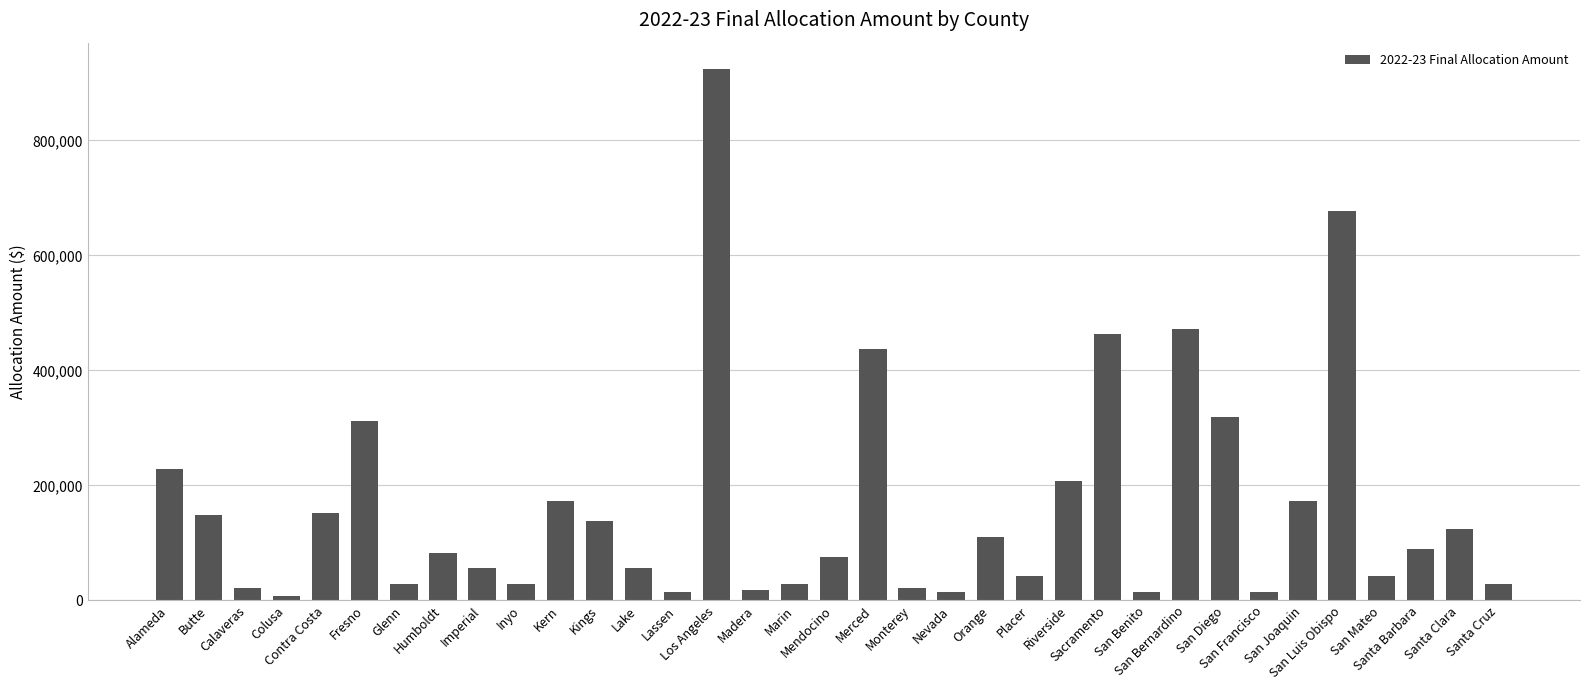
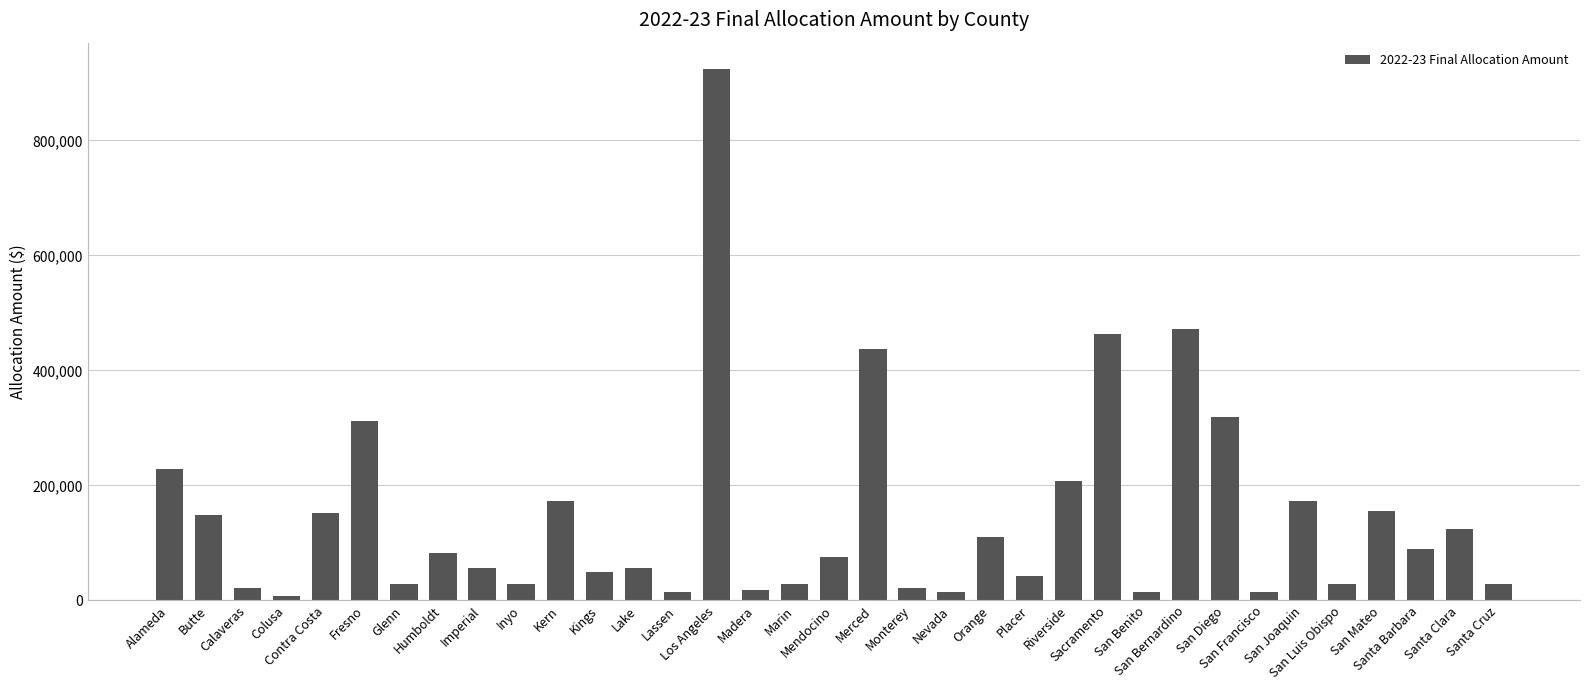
  {
    "Alameda": "230,000",
    "Butte": "150,000",
    "Calaveras": "20,000",
    "Colusa": "10,000",
    "Contra Costa": "150,000",
    "Fresno": "310,000",
    "Glenn": "30,000",
    "Humboldt": "80,000",
    "Imperial": "60,000",
    "Inyo": "30,000",
    "Kern": "170,000",
-   "Kings": "140,000",
+   "Kings": "50,000",
    "Lake": "60,000",
    "Lassen": "10,000",
    "Los Angeles": "920,000",
    "Madera": "20,000",
    "Marin": "30,000",
    "Mendocino": "80,000",
    "Merced": "440,000",
    "Monterey": "20,000",
    "Nevada": "10,000",
    "Orange": "110,000",
    "Placer": "40,000",
    "Riverside": "210,000",
    "Sacramento": "460,000",
    "San Benito": "10,000",
    "San Bernardino": "470,000",
    "San Diego": "320,000",
    "San Francisco": "10,000",
    "San Joaquin": "170,000",
-   "San Luis Obispo": "680,000",
-   "San Mateo": "40,000",
+   "San Luis Obispo": "30,000",
+   "San Mateo": "160,000",
    "Santa Barbara": "90,000",
    "Santa Clara": "130,000",
    "Santa Cruz": "30,000"
  }
